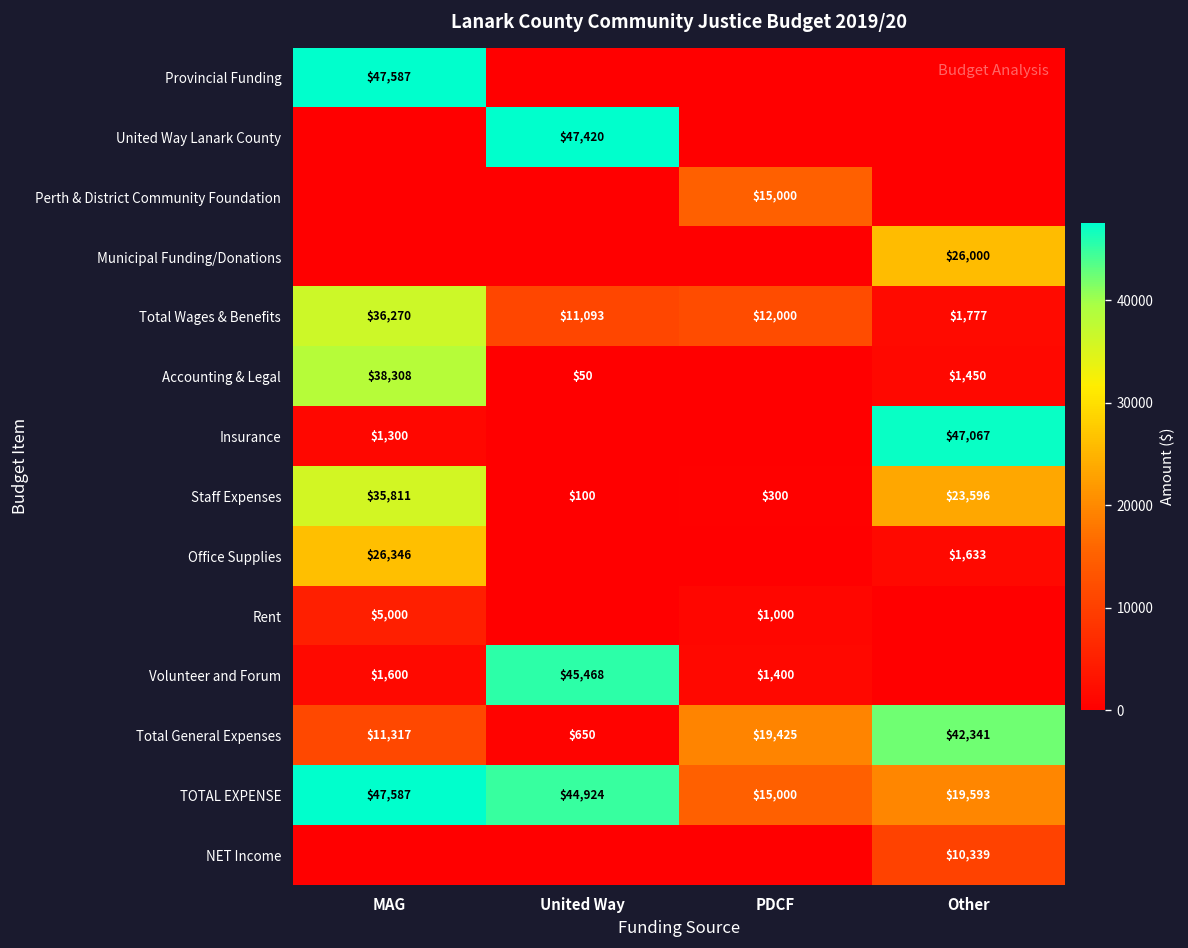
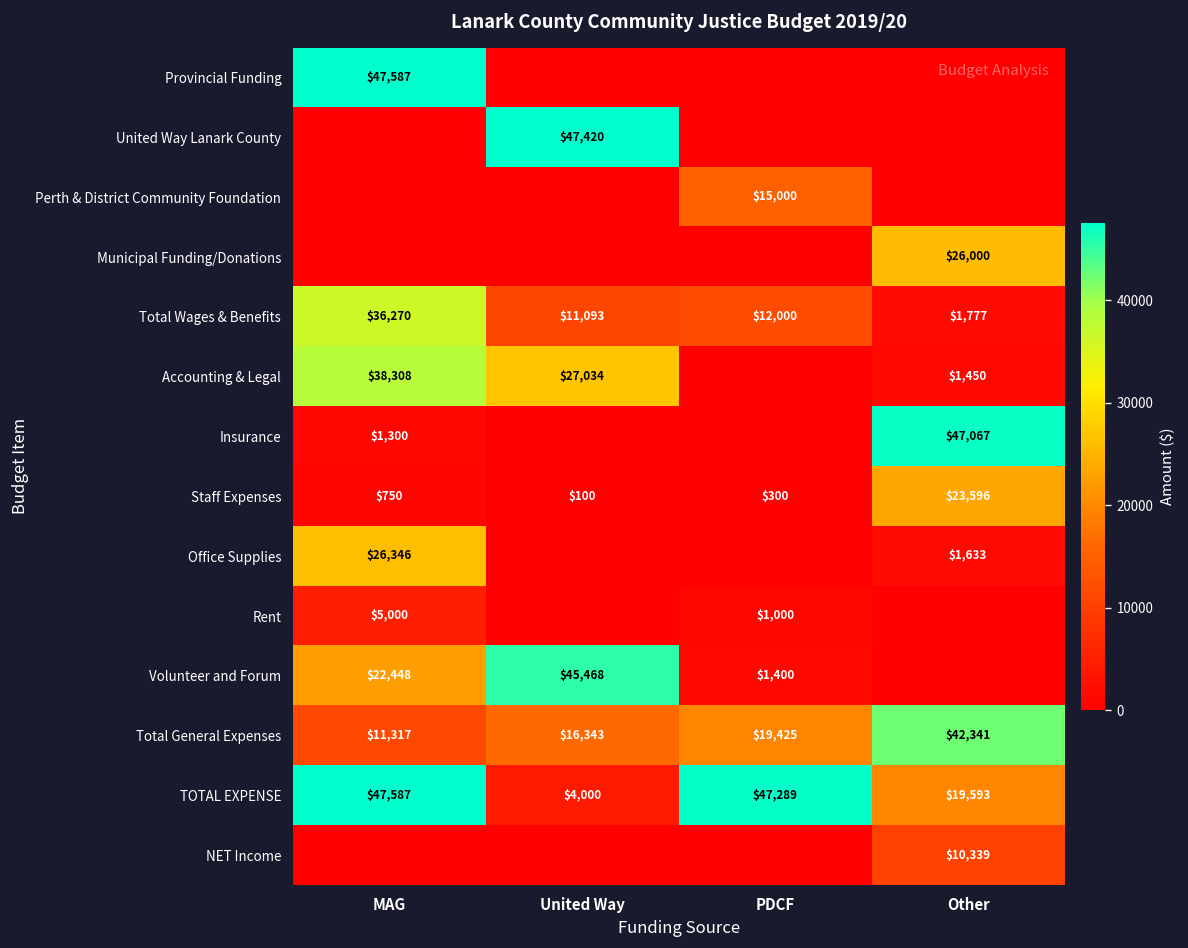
  {
    "Provincial Funding": {
      "MAG": "$47,587"
    },
    "United Way Lanark County": {
      "United Way": "$47,420"
    },
    "Perth & District Community Foundation": {
      "PDCF": "$15,000"
    },
    "Municipal Funding/Donations": {
      "Other": "$26,000"
    },
    "Total Wages & Benefits": {
      "MAG": "$36,270",
      "United Way": "$11,093",
      "PDCF": "$12,000",
      "Other": "$1,777"
    },
    "Accounting & Legal": {
      "MAG": "$38,308",
-     "United Way": "$50",
+     "United Way": "$27,034",
      "Other": "$1,450"
    },
    "Insurance": {
      "MAG": "$1,300",
      "Other": "$47,067"
    },
    "Staff Expenses": {
-     "MAG": "$35,811",
+     "MAG": "$750",
      "United Way": "$100",
      "PDCF": "$300",
      "Other": "$23,596"
    },
    "Office Supplies": {
      "MAG": "$26,346",
      "Other": "$1,633"
    },
    "Rent": {
      "MAG": "$5,000",
      "PDCF": "$1,000"
    },
    "Volunteer and Forum": {
-     "MAG": "$1,600",
+     "MAG": "$22,448",
      "United Way": "$45,468",
      "PDCF": "$1,400"
    },
    "Total General Expenses": {
      "MAG": "$11,317",
-     "United Way": "$650",
+     "United Way": "$16,343",
      "PDCF": "$19,425",
      "Other": "$42,341"
    },
    "TOTAL EXPENSE": {
      "MAG": "$47,587",
-     "United Way": "$44,924",
-     "PDCF": "$15,000",
+     "United Way": "$4,000",
+     "PDCF": "$47,289",
      "Other": "$19,593"
    },
    "NET Income": {
      "Other": "$10,339"
    }
  }
